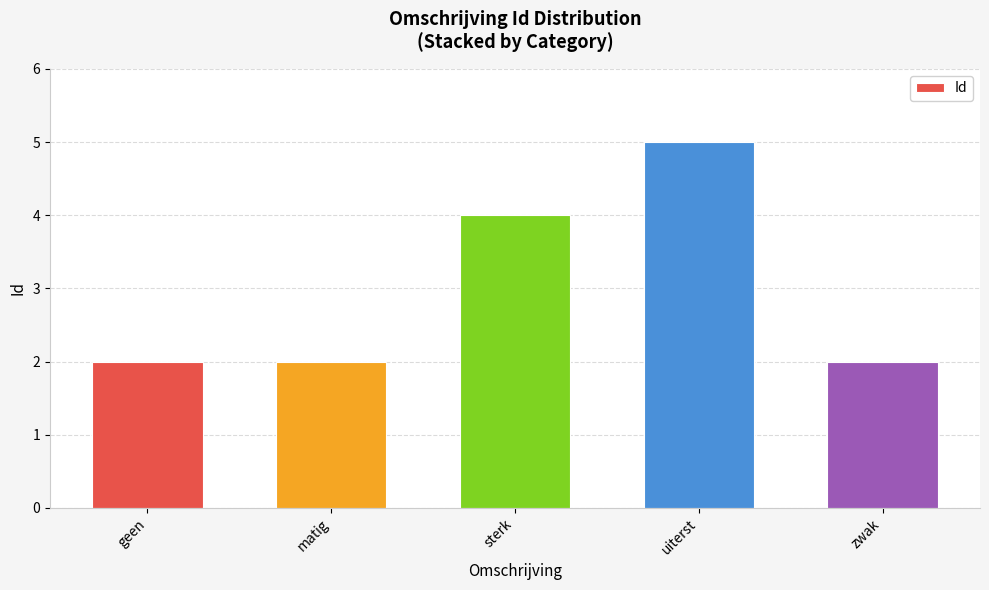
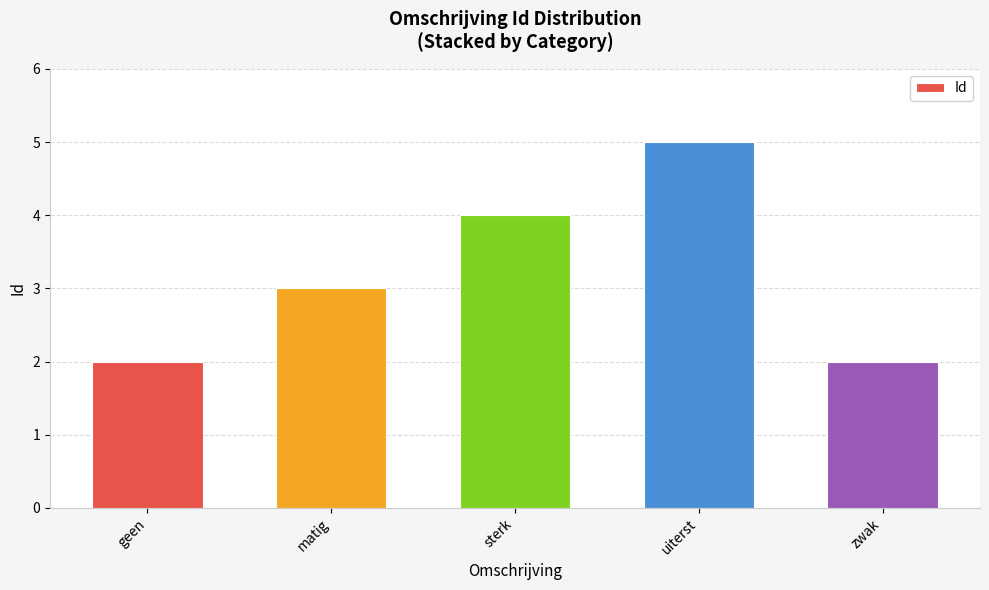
  {
    "geen": 2,
-   "matig": 2,
+   "matig": 3,
    "sterk": 4,
    "uiterst": 5,
    "zwak": 2
  }
